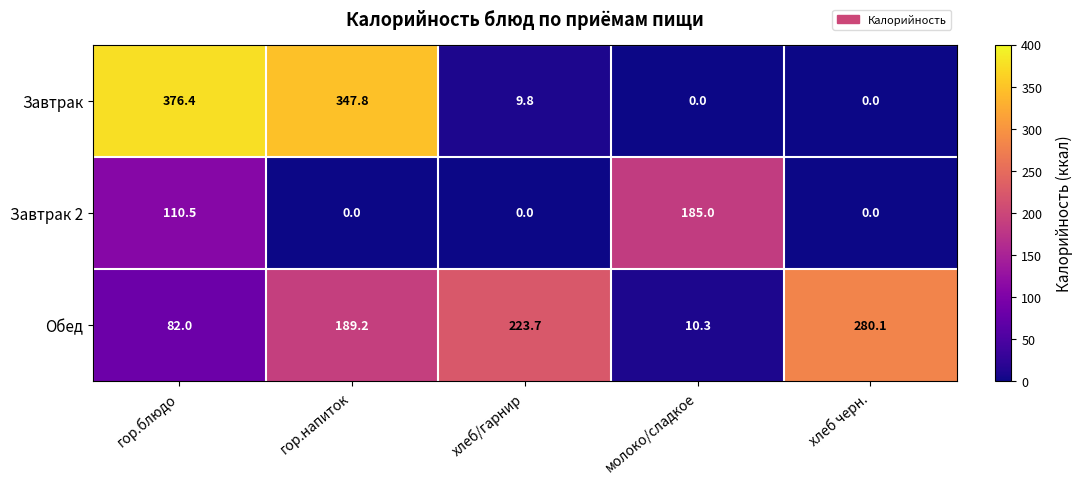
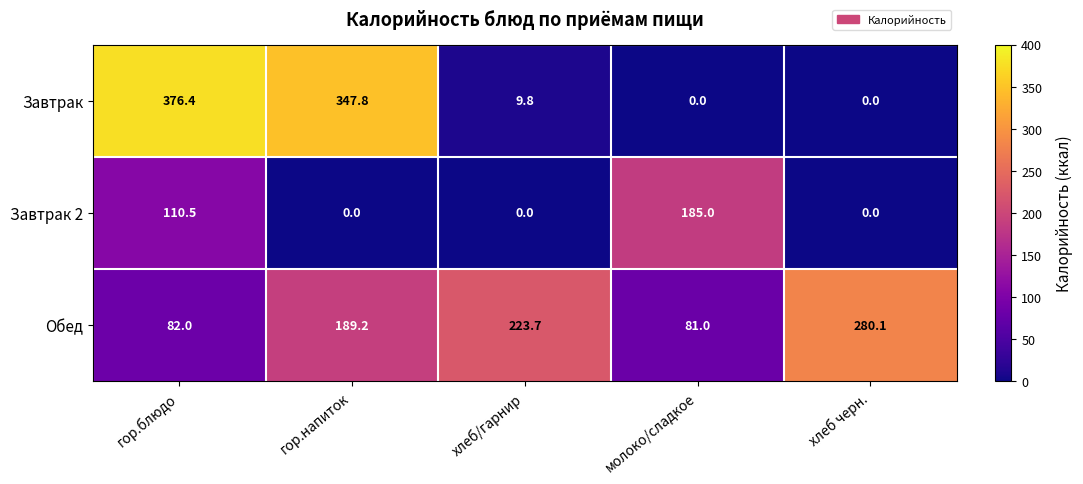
  {
    "Завтрак": {
      "гор.блюдо": 376.4,
      "гор.напиток": 347.8,
      "хлеб/гарнир": 9.8,
      "молоко/сладкое": 0.0,
      "хлеб черн.": 0.0
    },
    "Завтрак 2": {
      "гор.блюдо": 110.5,
      "гор.напиток": 0.0,
      "хлеб/гарнир": 0.0,
      "молоко/сладкое": 185.0,
      "хлеб черн.": 0.0
    },
    "Обед": {
      "гор.блюдо": 82.0,
      "гор.напиток": 189.2,
      "хлеб/гарнир": 223.7,
-     "молоко/сладкое": 10.3,
+     "молоко/сладкое": 81.0,
      "хлеб черн.": 280.1
    }
  }
